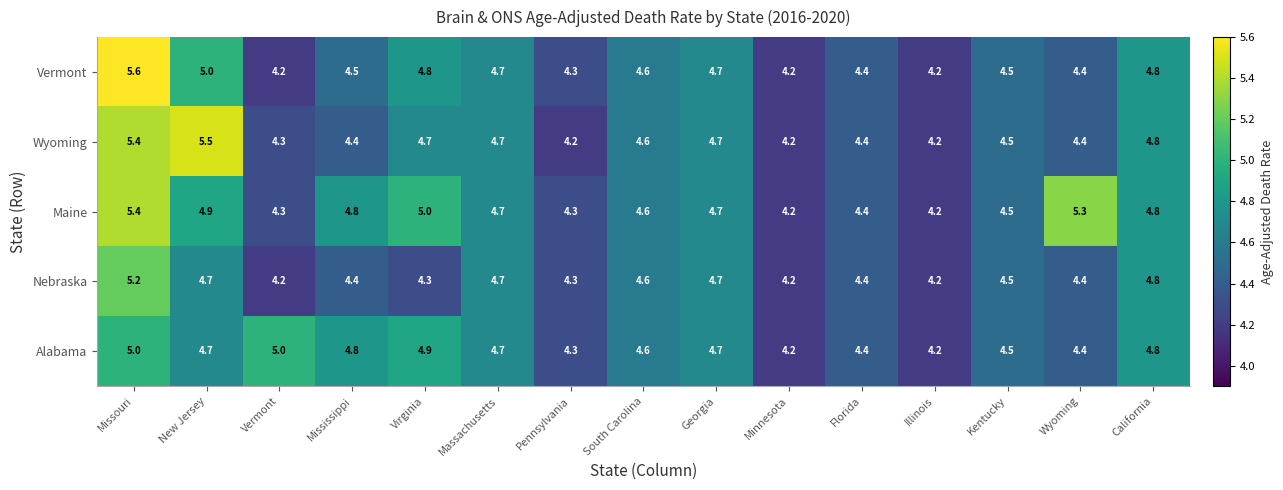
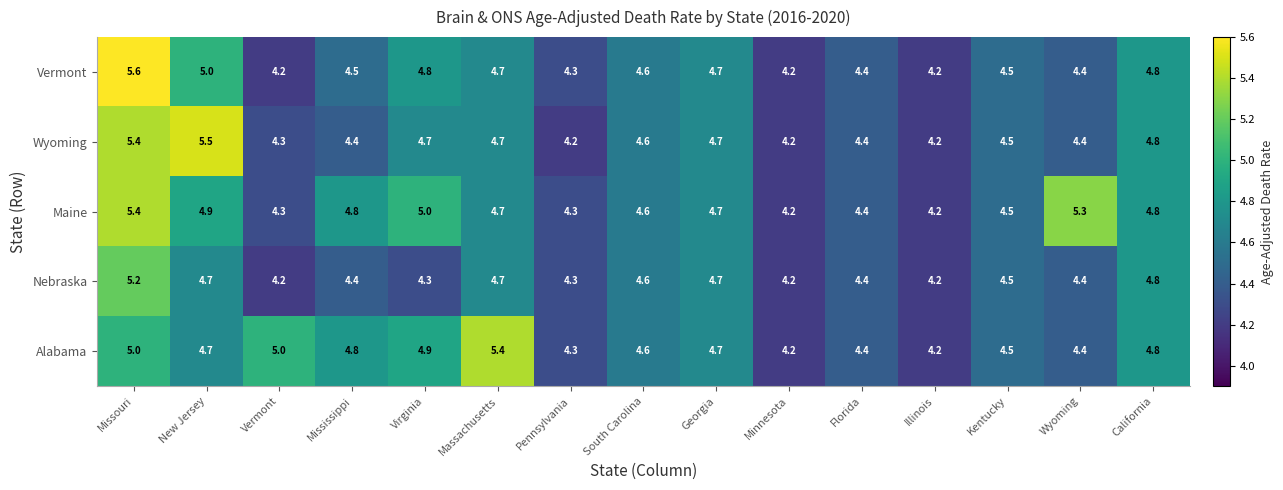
  {
    "Vermont": {
      "Missouri": 5.6,
      "New Jersey": 5.0,
      "Vermont": 4.2,
      "Mississippi": 4.5,
      "Virginia": 4.8,
      "Massachusetts": 4.7,
      "Pennsylvania": 4.3,
      "South Carolina": 4.6,
      "Georgia": 4.7,
      "Minnesota": 4.2,
      "Florida": 4.4,
      "Illinois": 4.2,
      "Kentucky": 4.5,
      "Wyoming": 4.4,
      "California": 4.8
    },
    "Wyoming": {
      "Missouri": 5.4,
      "New Jersey": 5.5,
      "Vermont": 4.3,
      "Mississippi": 4.4,
      "Virginia": 4.7,
      "Massachusetts": 4.7,
      "Pennsylvania": 4.2,
      "South Carolina": 4.6,
      "Georgia": 4.7,
      "Minnesota": 4.2,
      "Florida": 4.4,
      "Illinois": 4.2,
      "Kentucky": 4.5,
      "Wyoming": 4.4,
      "California": 4.8
    },
    "Maine": {
      "Missouri": 5.4,
      "New Jersey": 4.9,
      "Vermont": 4.3,
      "Mississippi": 4.8,
      "Virginia": 5.0,
      "Massachusetts": 4.7,
      "Pennsylvania": 4.3,
      "South Carolina": 4.6,
      "Georgia": 4.7,
      "Minnesota": 4.2,
      "Florida": 4.4,
      "Illinois": 4.2,
      "Kentucky": 4.5,
      "Wyoming": 5.3,
      "California": 4.8
    },
    "Nebraska": {
      "Missouri": 5.2,
      "New Jersey": 4.7,
      "Vermont": 4.2,
      "Mississippi": 4.4,
      "Virginia": 4.3,
      "Massachusetts": 4.7,
      "Pennsylvania": 4.3,
      "South Carolina": 4.6,
      "Georgia": 4.7,
      "Minnesota": 4.2,
      "Florida": 4.4,
      "Illinois": 4.2,
      "Kentucky": 4.5,
      "Wyoming": 4.4,
      "California": 4.8
    },
    "Alabama": {
      "Missouri": 5.0,
      "New Jersey": 4.7,
      "Vermont": 5.0,
      "Mississippi": 4.8,
      "Virginia": 4.9,
-     "Massachusetts": 4.7,
+     "Massachusetts": 5.4,
      "Pennsylvania": 4.3,
      "South Carolina": 4.6,
      "Georgia": 4.7,
      "Minnesota": 4.2,
      "Florida": 4.4,
      "Illinois": 4.2,
      "Kentucky": 4.5,
      "Wyoming": 4.4,
      "California": 4.8
    }
  }
